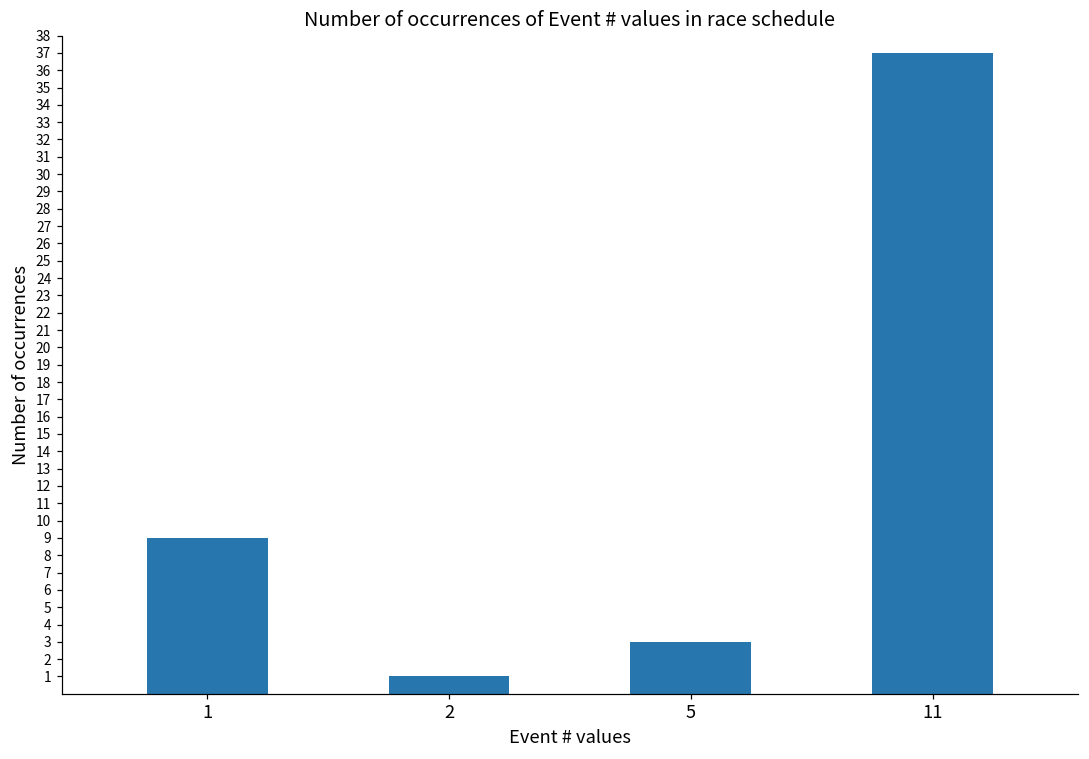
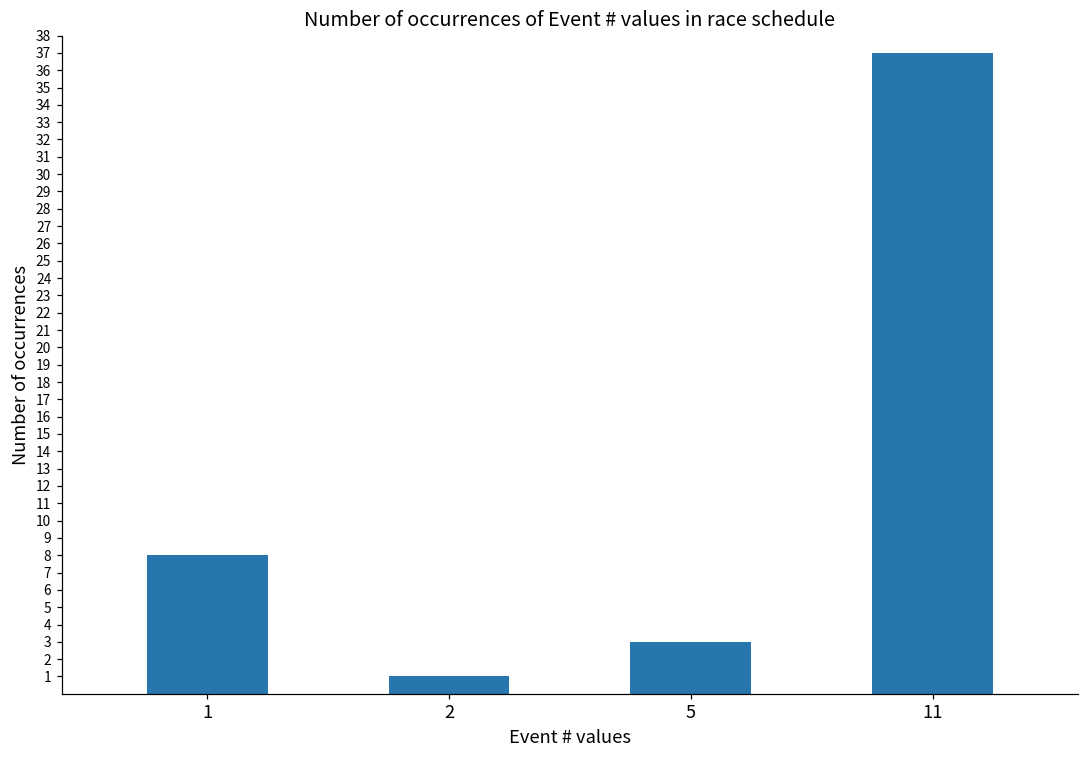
  {
-   "1": 9,
+   "1": 8,
    "2": 1,
    "5": 3,
    "11": 37
  }
